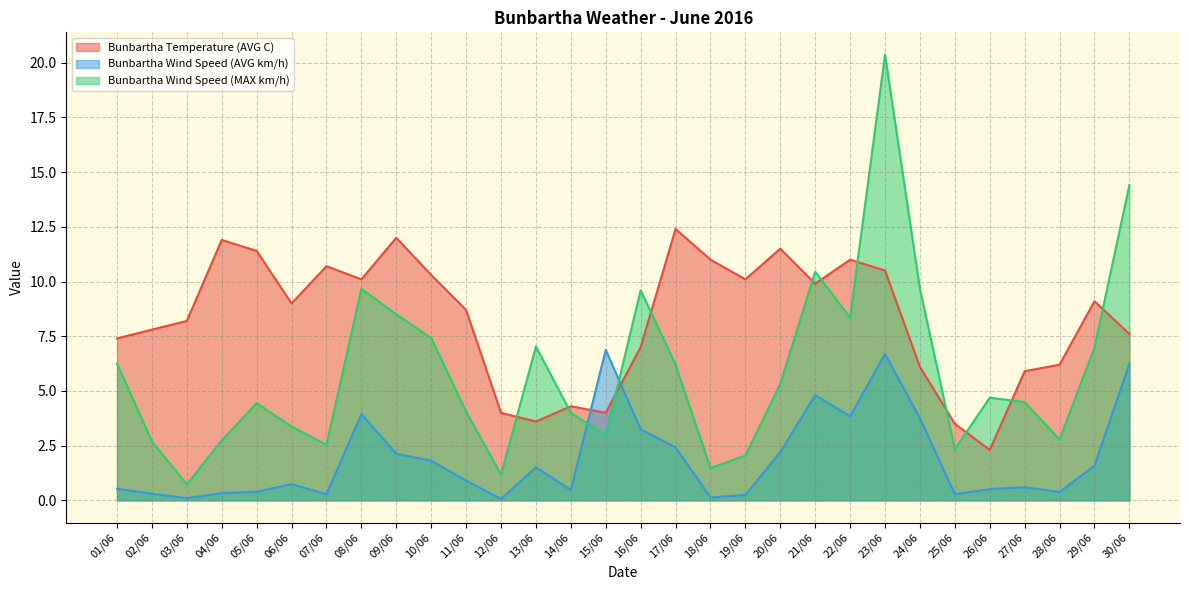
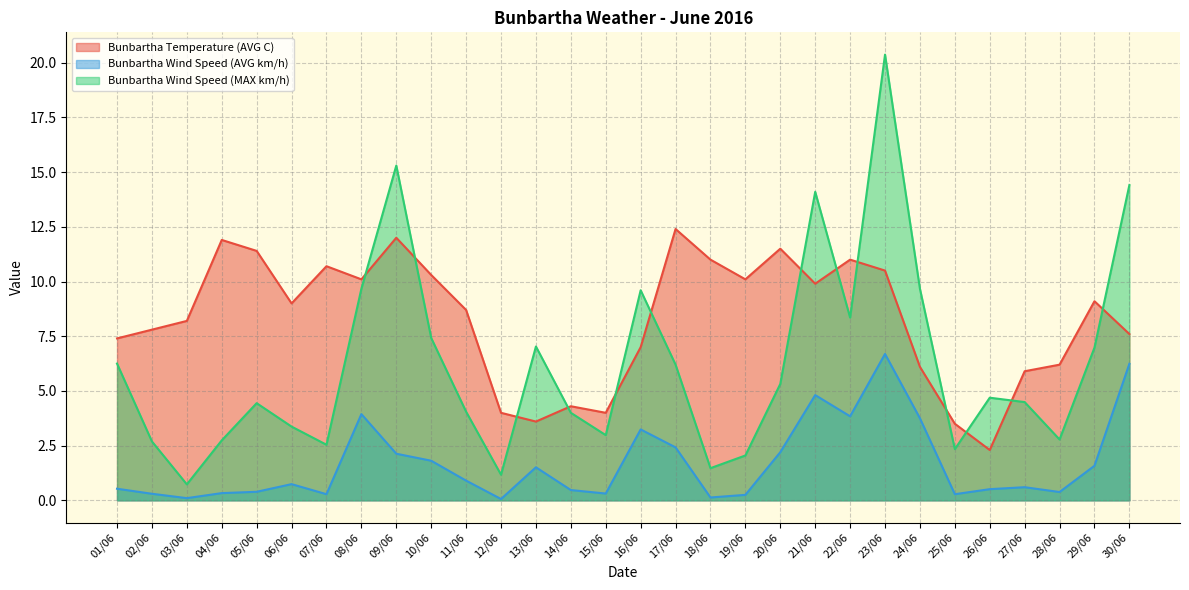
  {
    "Bunbartha Temperature (AVG C)": {
      "01/06": 7.4,
      "02/06": 7.8,
      "03/06": 8.2,
      "04/06": 11.9,
      "05/06": 11.4,
      "06/06": 9.0,
      "07/06": 10.7,
      "08/06": 10.1,
      "09/06": 12.0,
      "10/06": 10.3,
      "11/06": 8.7,
      "12/06": 4.0,
      "13/06": 3.6,
      "14/06": 4.3,
      "15/06": 4.0,
      "16/06": 7.0,
      "17/06": 12.4,
      "18/06": 11.0,
      "19/06": 10.1,
      "20/06": 11.5,
      "21/06": 9.9,
      "22/06": 11.0,
      "23/06": 10.5,
      "24/06": 6.1,
      "25/06": 3.5,
      "26/06": 2.3,
      "27/06": 5.9,
      "28/06": 6.2,
      "29/06": 9.1,
      "30/06": 7.6
    },
    "Bunbartha Wind Speed (AVG km/h)": {
      "01/06": 0.5,
      "02/06": 0.3,
      "03/06": 0.1,
      "04/06": 0.3,
      "05/06": 0.4,
      "06/06": 0.7,
      "07/06": 0.3,
      "08/06": 3.9,
      "09/06": 2.1,
      "10/06": 1.8,
      "11/06": 0.9,
      "12/06": 0.1,
      "13/06": 1.5,
      "14/06": 0.5,
-     "15/06": 6.9,
+     "15/06": 0.3,
      "16/06": 3.2,
      "17/06": 2.4,
      "18/06": 0.1,
      "19/06": 0.3,
      "20/06": 2.2,
      "21/06": 4.8,
      "22/06": 3.8,
      "23/06": 6.7,
      "24/06": 3.8,
      "25/06": 0.3,
      "26/06": 0.5,
      "27/06": 0.6,
      "28/06": 0.4,
      "29/06": 1.6,
      "30/06": 6.2
    },
    "Bunbartha Wind Speed (MAX km/h)": {
      "01/06": 6.3,
      "02/06": 2.7,
      "03/06": 0.7,
      "04/06": 2.7,
      "05/06": 4.4,
      "06/06": 3.4,
      "07/06": 2.5,
      "08/06": 9.7,
-     "09/06": 8.5,
+     "09/06": 15.3,
      "10/06": 7.4,
      "11/06": 4.1,
      "12/06": 1.2,
      "13/06": 7.0,
      "14/06": 4.0,
      "15/06": 3.0,
      "16/06": 9.6,
      "17/06": 6.2,
      "18/06": 1.5,
      "19/06": 2.1,
      "20/06": 5.3,
-     "21/06": 10.5,
+     "21/06": 14.1,
      "22/06": 8.4,
      "23/06": 20.4,
      "24/06": 9.7,
      "25/06": 2.3,
      "26/06": 4.7,
      "27/06": 4.5,
      "28/06": 2.8,
      "29/06": 7.0,
      "30/06": 14.4
    }
  }
